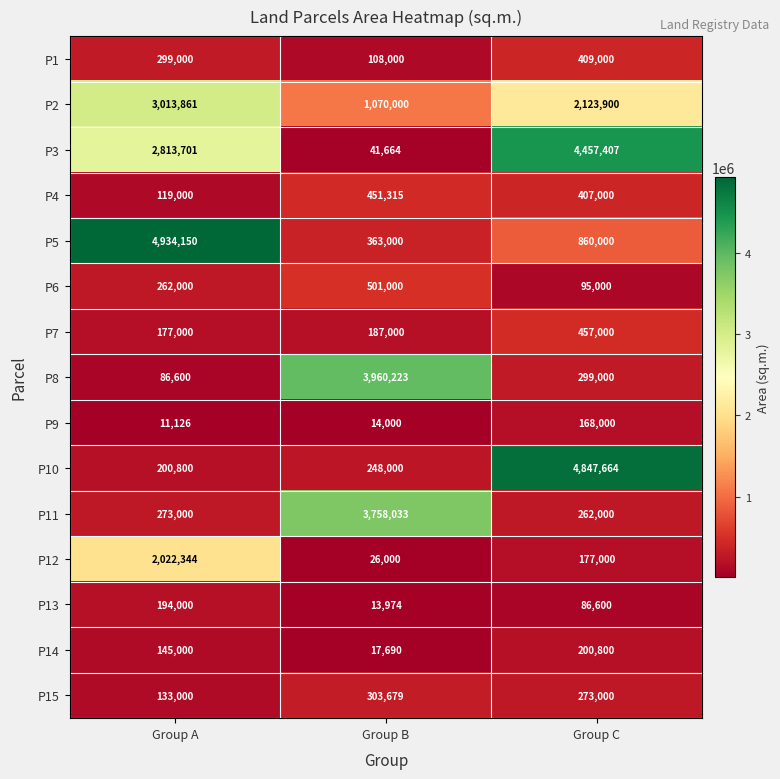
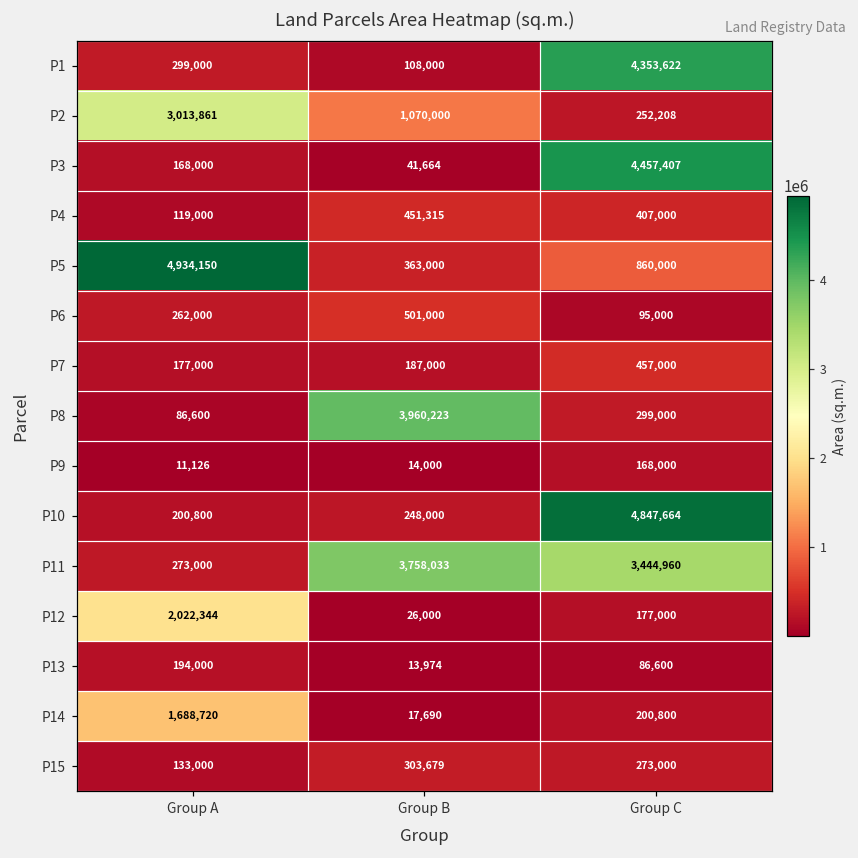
  {
    "P1": {
      "Group A": "299,000",
      "Group B": "108,000",
-     "Group C": "409,000"
+     "Group C": "4,353,622"
    },
    "P2": {
      "Group A": "3,013,861",
      "Group B": "1,070,000",
-     "Group C": "2,123,900"
+     "Group C": "252,208"
    },
    "P3": {
-     "Group A": "2,813,701",
+     "Group A": "168,000",
      "Group B": "41,664",
      "Group C": "4,457,407"
    },
    "P4": {
      "Group A": "119,000",
      "Group B": "451,315",
      "Group C": "407,000"
    },
    "P5": {
      "Group A": "4,934,150",
      "Group B": "363,000",
      "Group C": "860,000"
    },
    "P6": {
      "Group A": "262,000",
      "Group B": "501,000",
      "Group C": "95,000"
    },
    "P7": {
      "Group A": "177,000",
      "Group B": "187,000",
      "Group C": "457,000"
    },
    "P8": {
      "Group A": "86,600",
      "Group B": "3,960,223",
      "Group C": "299,000"
    },
    "P9": {
      "Group A": "11,126",
      "Group B": "14,000",
      "Group C": "168,000"
    },
    "P10": {
      "Group A": "200,800",
      "Group B": "248,000",
      "Group C": "4,847,664"
    },
    "P11": {
      "Group A": "273,000",
      "Group B": "3,758,033",
-     "Group C": "262,000"
+     "Group C": "3,444,960"
    },
    "P12": {
      "Group A": "2,022,344",
      "Group B": "26,000",
      "Group C": "177,000"
    },
    "P13": {
      "Group A": "194,000",
      "Group B": "13,974",
      "Group C": "86,600"
    },
    "P14": {
-     "Group A": "145,000",
+     "Group A": "1,688,720",
      "Group B": "17,690",
      "Group C": "200,800"
    },
    "P15": {
      "Group A": "133,000",
      "Group B": "303,679",
      "Group C": "273,000"
    }
  }
